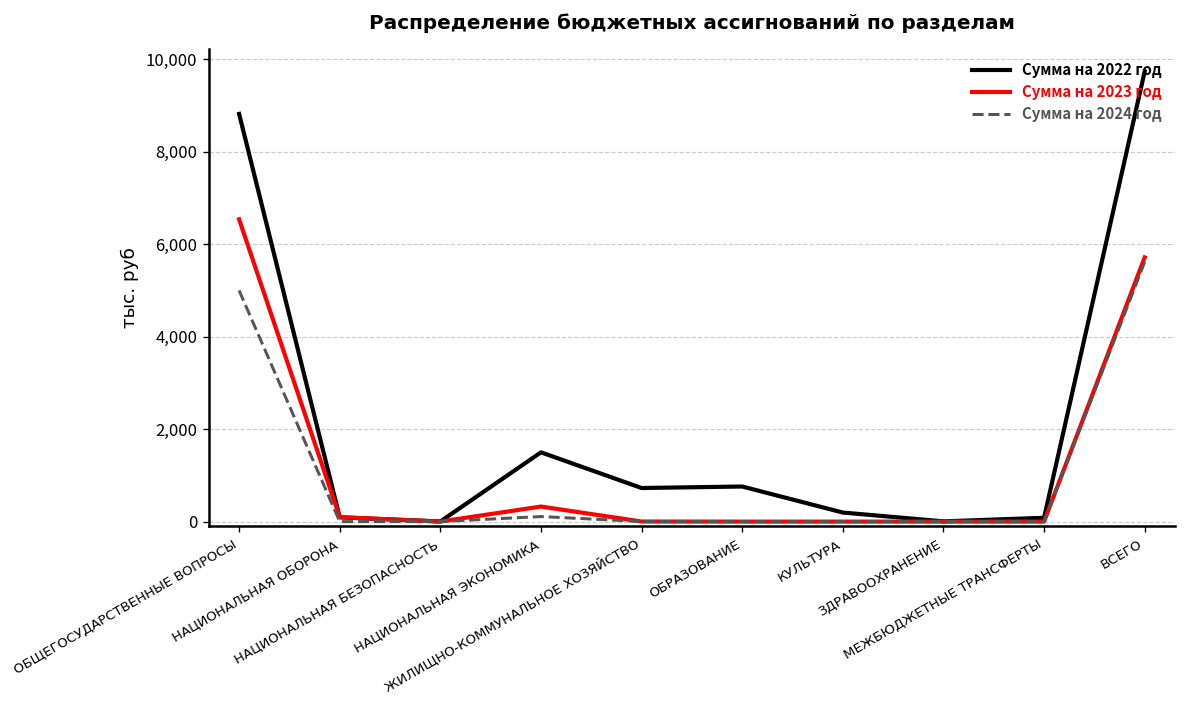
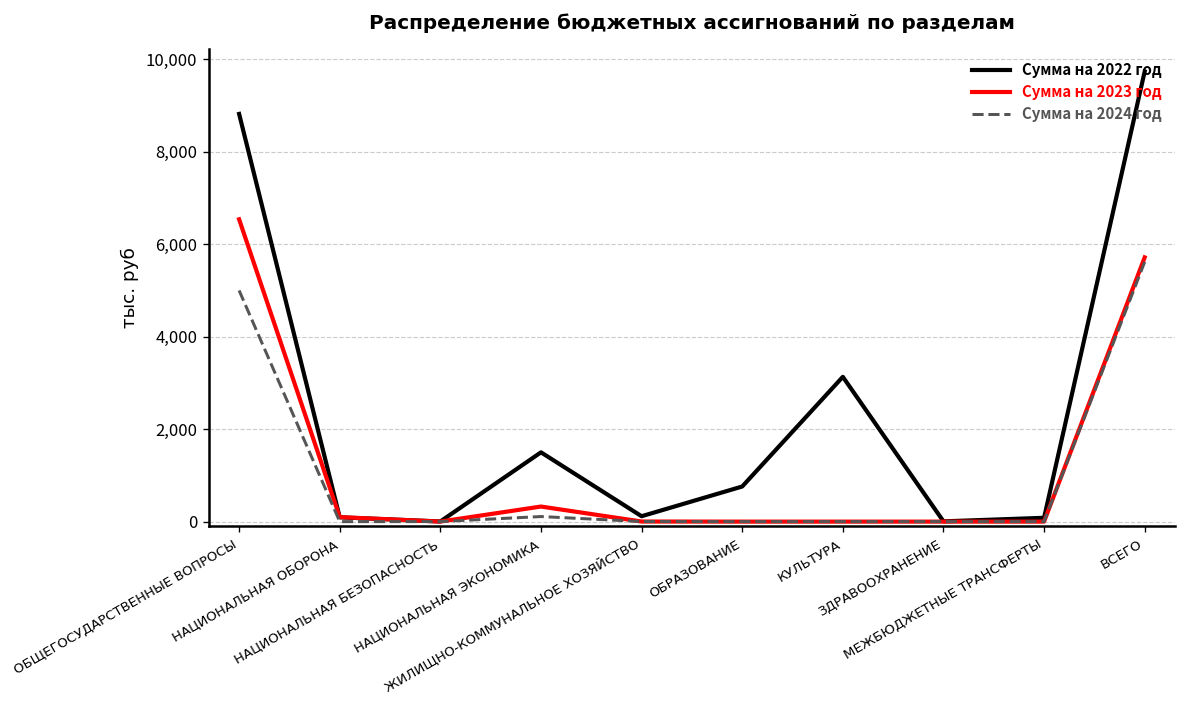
  {
    "Сумма на 2022 год": {
      "ОБЩЕГОСУДАРСТВЕННЫЕ ВОПРОСЫ": "8,800",
      "НАЦИОНАЛЬНАЯ ЭКОНОМИКА": "1,500",
-     "ЖИЛИЩНО-КОММУНАЛЬНОЕ ХОЗЯЙСТВО": "700",
+     "ЖИЛИЩНО-КОММУНАЛЬНОЕ ХОЗЯЙСТВО": "100",
      "ОБРАЗОВАНИЕ": "800",
-     "КУЛЬТУРА": "200",
+     "КУЛЬТУРА": "3,100",
      "МЕЖБЮДЖЕТНЫЕ ТРАНСФЕРТЫ": "100",
      "ВСЕГО": "9,700"
    },
    "Сумма на 2023 год": {
      "ОБЩЕГОСУДАРСТВЕННЫЕ ВОПРОСЫ": "6,500",
      "НАЦИОНАЛЬНАЯ ЭКОНОМИКА": "300",
      "ВСЕГО": "5,700"
    },
    "Сумма на 2024 год": {
      "ОБЩЕГОСУДАРСТВЕННЫЕ ВОПРОСЫ": "5,000",
      "НАЦИОНАЛЬНАЯ ОБОРОНА": "0",
      "НАЦИОНАЛЬНАЯ ЭКОНОМИКА": "100",
      "ВСЕГО": "5,600"
    }
  }
